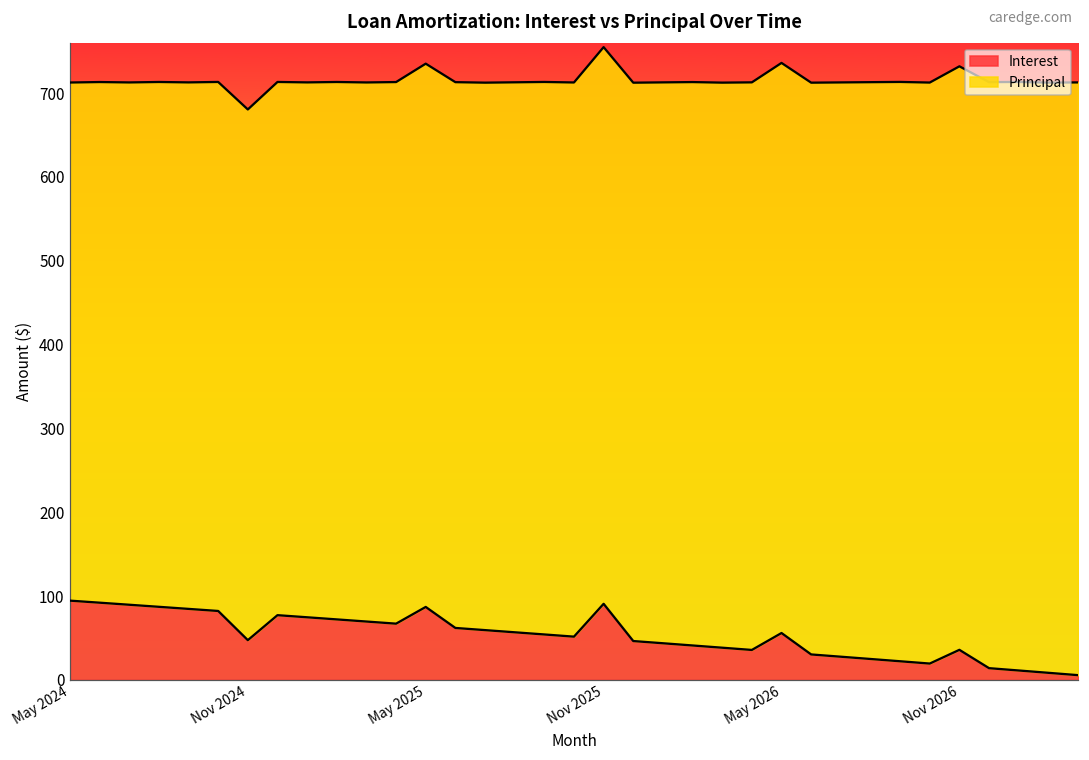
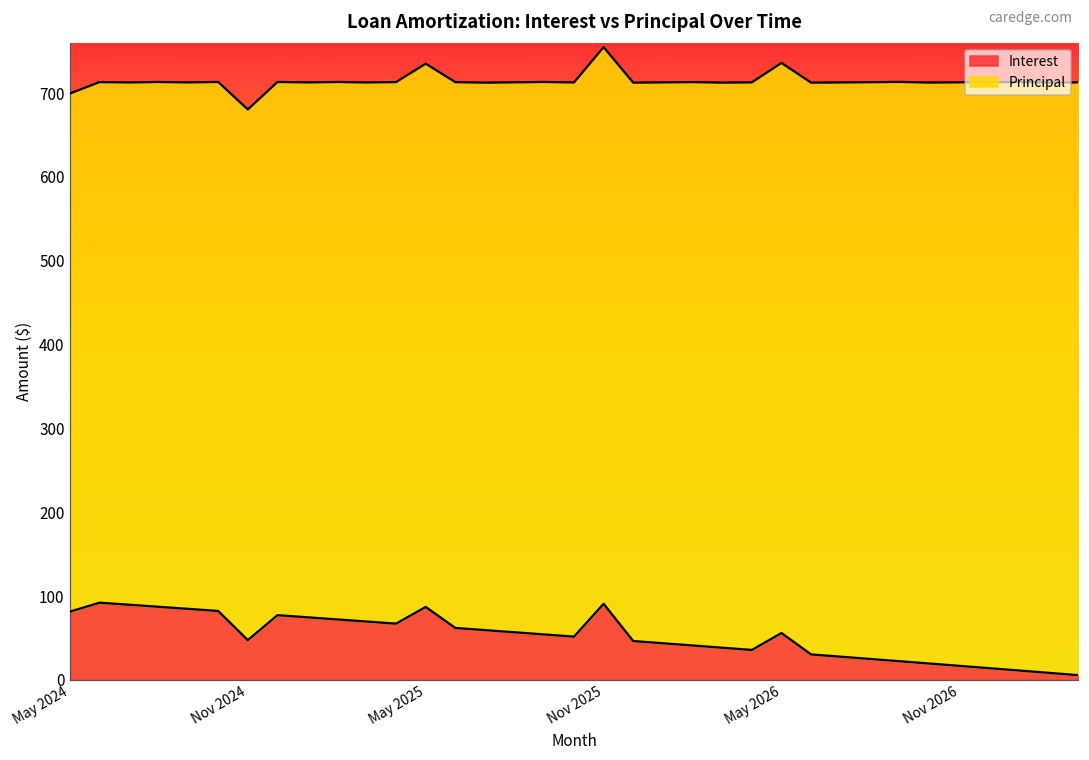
  {
    "Interest": {
-     "May 2024": 90,
+     "May 2024": 80,
      "Nov 2024": 50,
      "May 2025": 90,
      "Nov 2025": 90,
      "May 2026": 60,
-     "Nov 2026": 40
+     "Nov 2026": 20
    },
    "Principal": {
      "May 2024": 620,
      "Nov 2024": 630,
      "May 2025": 650,
      "Nov 2025": 660,
      "May 2026": 680,
      "Nov 2026": 700
    }
  }
